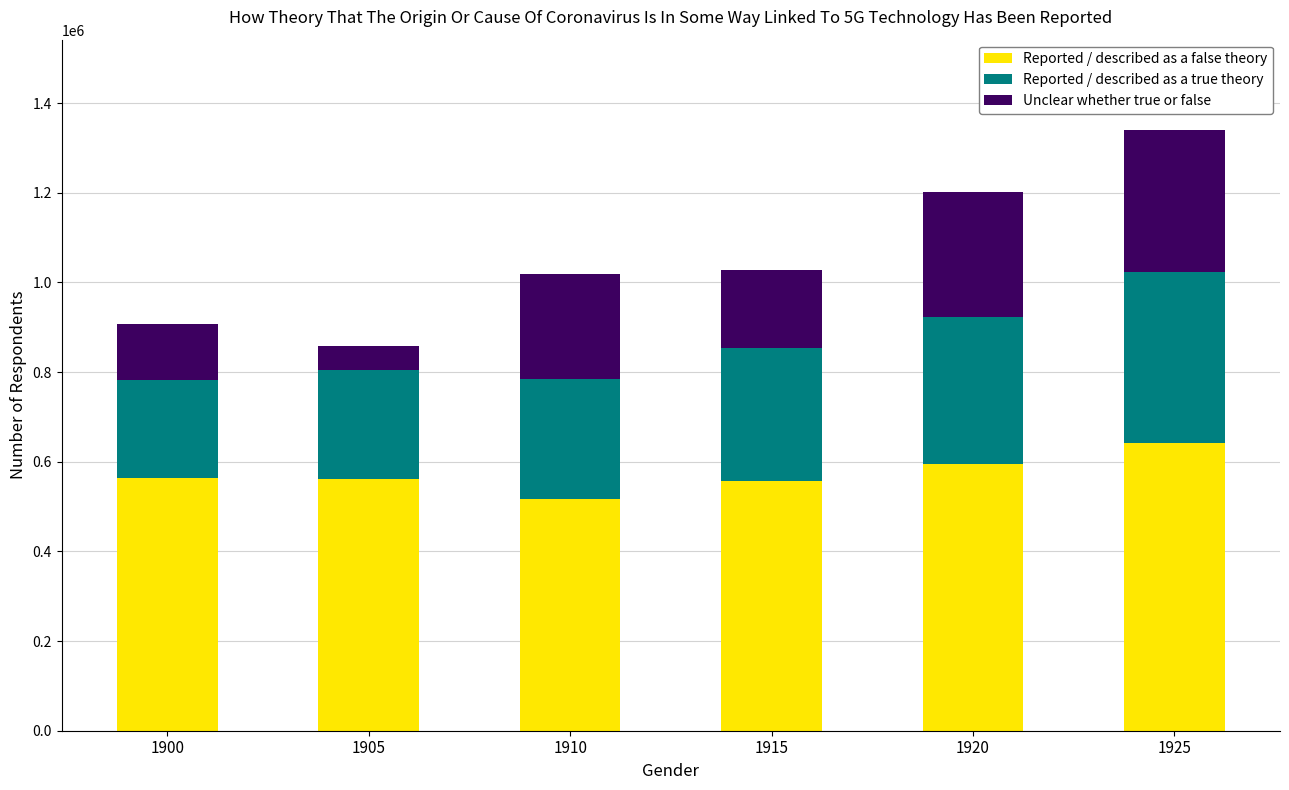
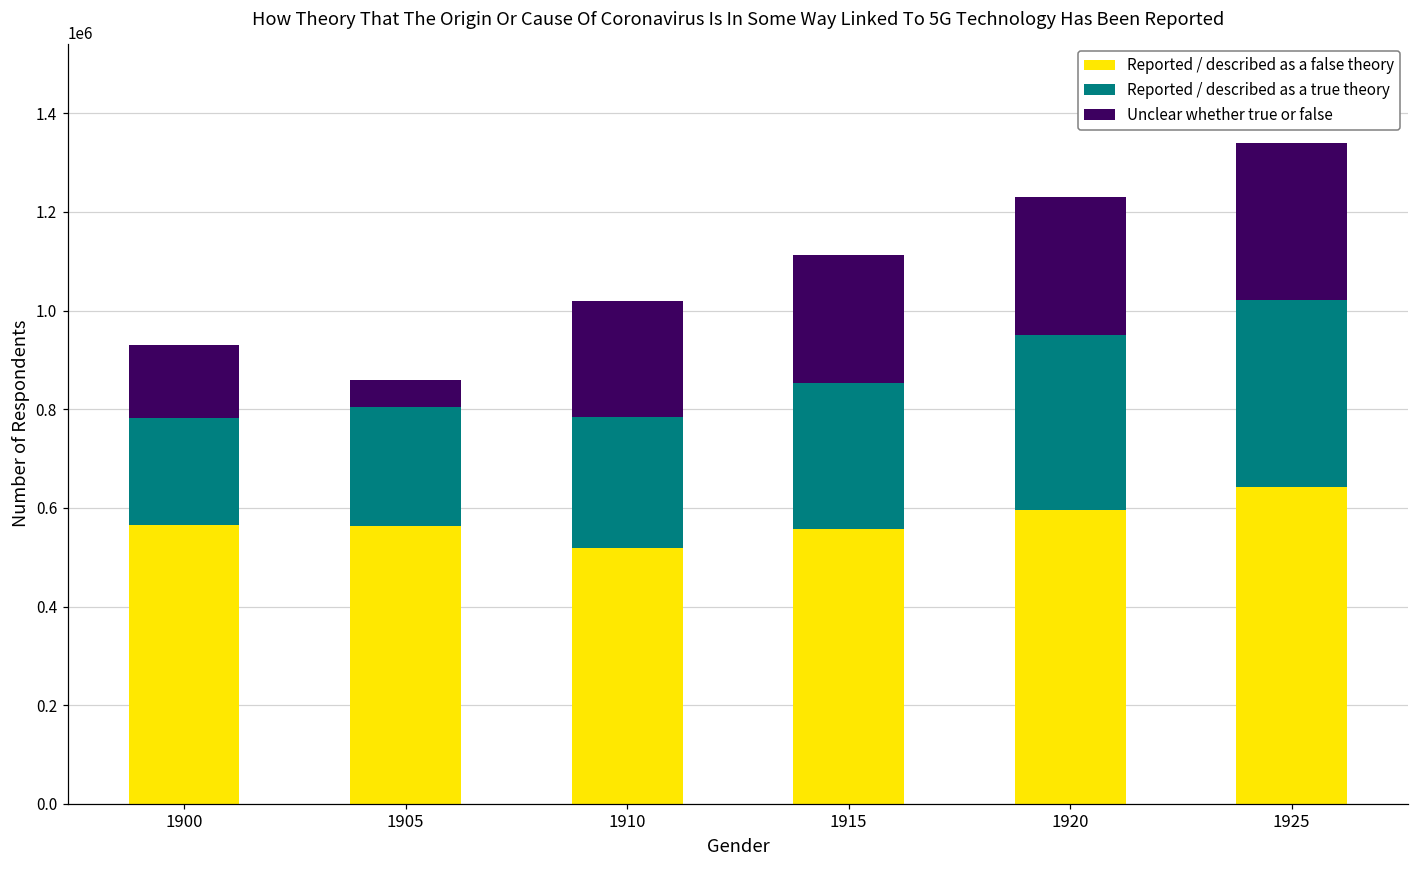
  {
    "Reported / described as a false theory": {
      "1900": 560000,
      "1905": 560000,
      "1910": 520000,
      "1915": 560000,
      "1920": 600000,
      "1925": 640000
    },
    "Reported / described as a true theory": {
      "1900": 220000,
      "1905": 240000,
      "1910": 270000,
      "1915": 300000,
-     "1920": 330000,
+     "1920": 350000,
      "1925": 380000
    },
    "Unclear whether true or false": {
-     "1900": 130000,
+     "1900": 150000,
      "1905": 50000,
      "1910": 230000,
-     "1915": 180000,
+     "1915": 260000,
      "1920": 280000,
      "1925": 320000
    }
  }
